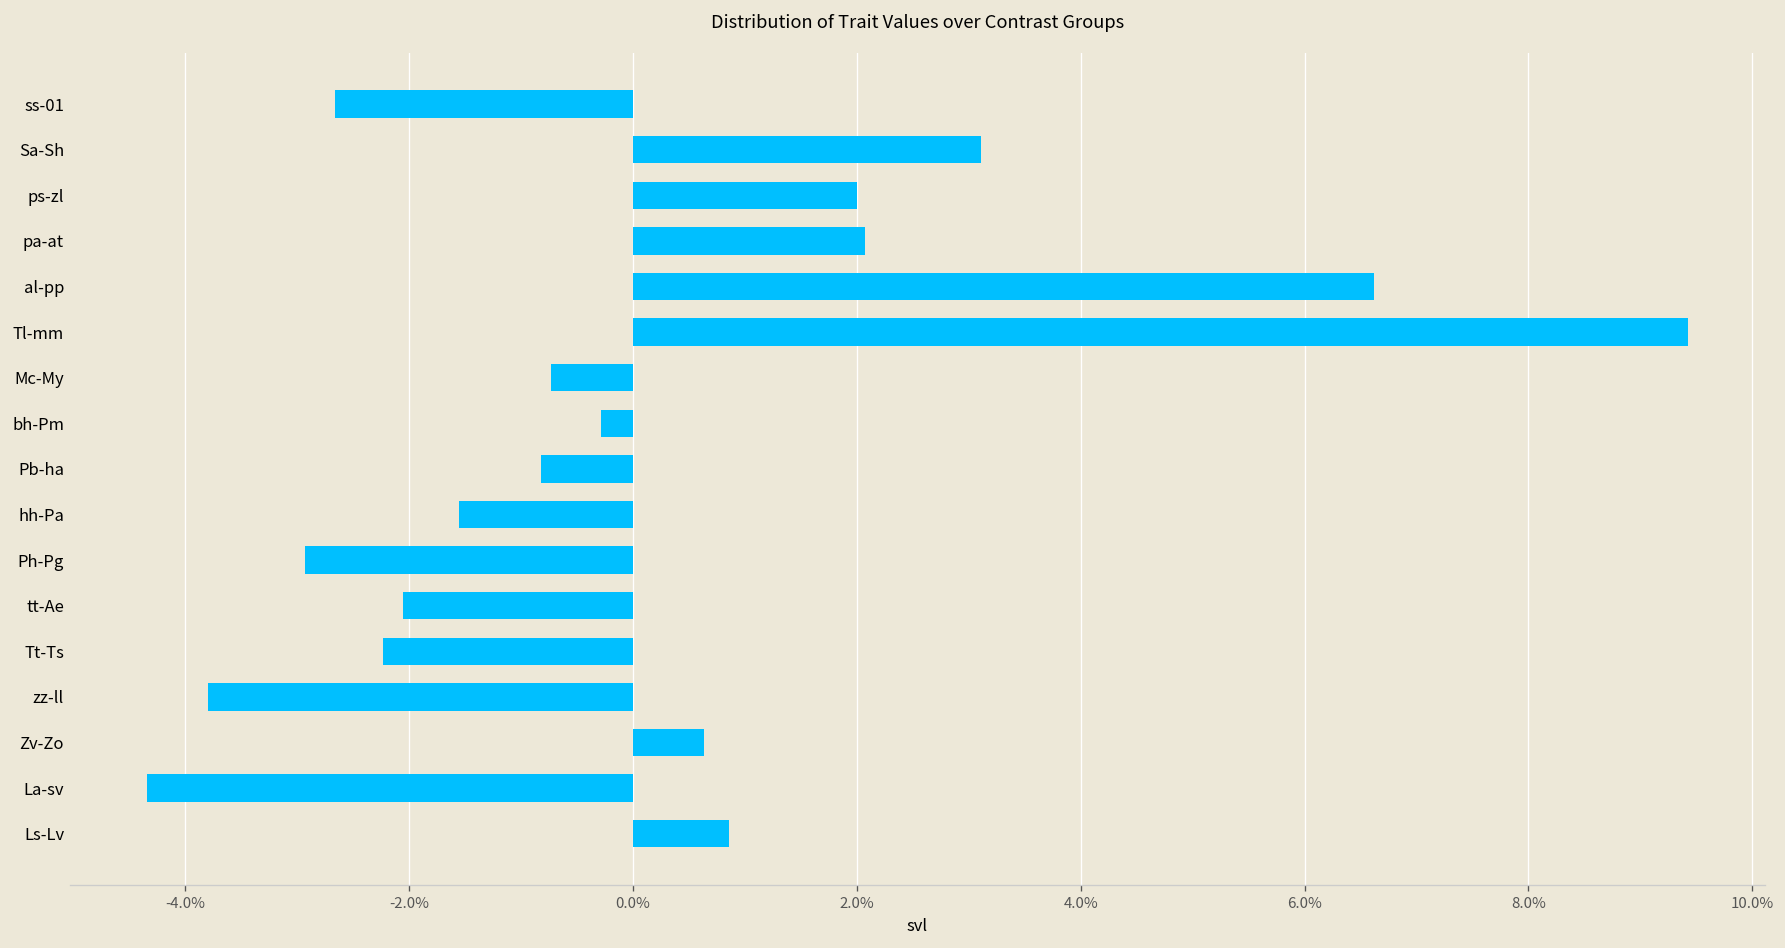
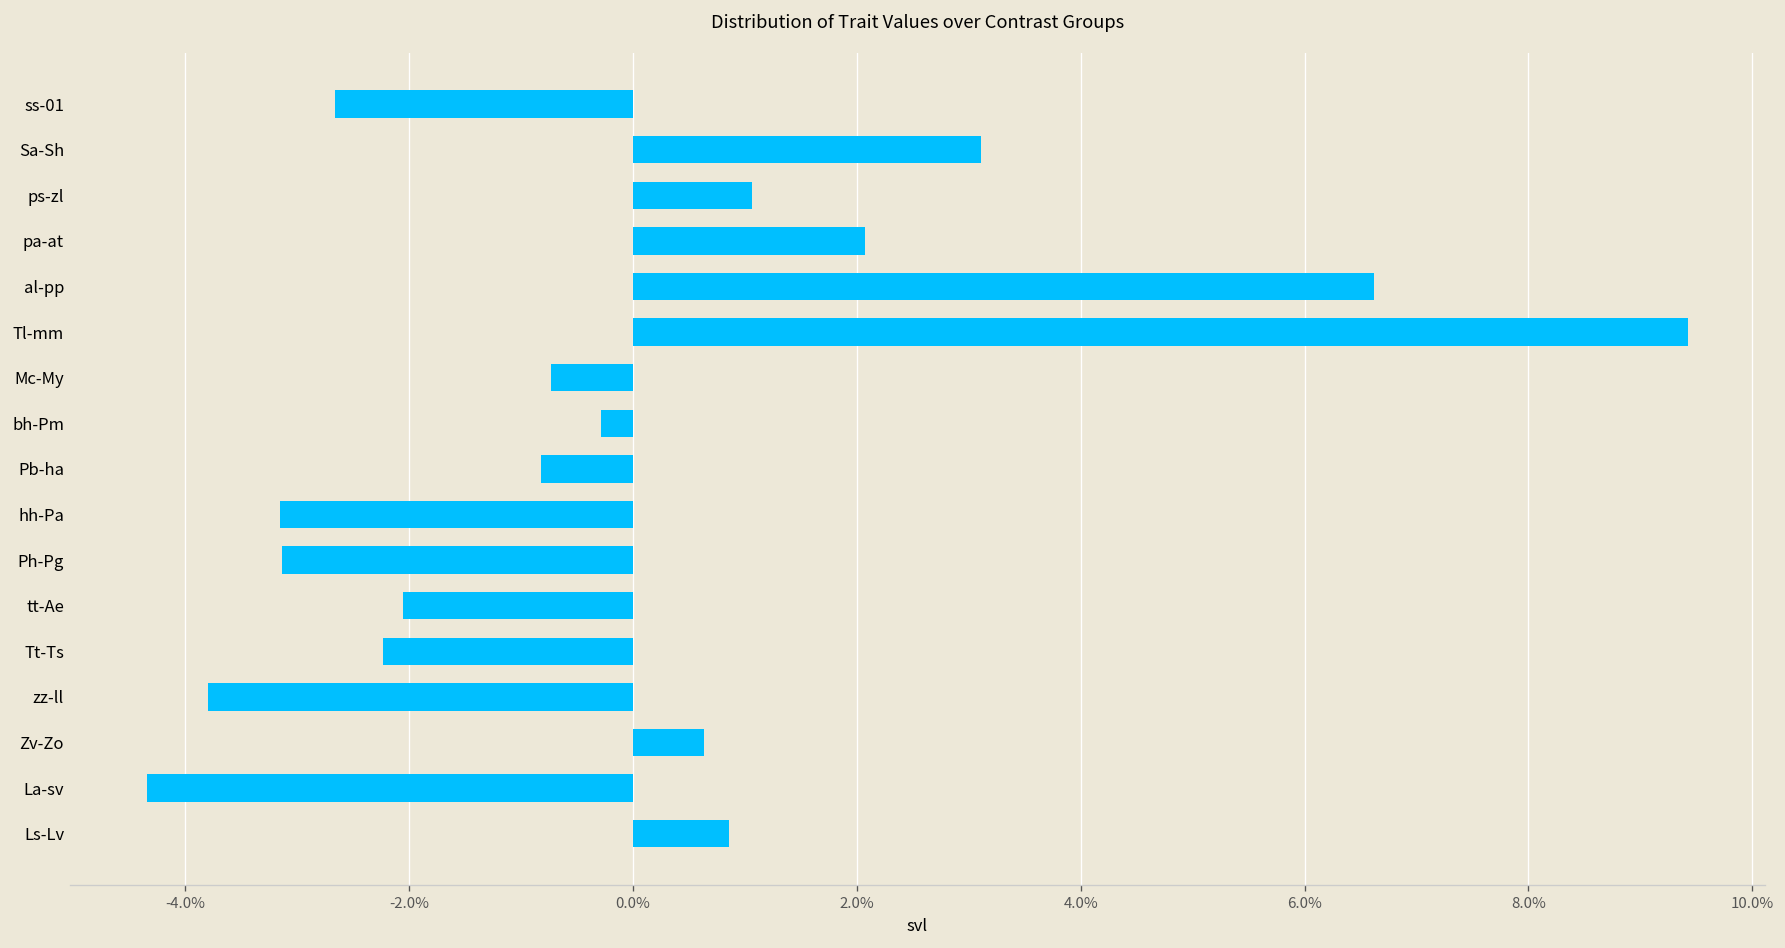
  {
    "ss-01": "-2.7%",
    "Sa-Sh": "3.1%",
-   "ps-zl": "2.0%",
+   "ps-zl": "1.1%",
    "pa-at": "2.1%",
    "al-pp": "6.6%",
    "Tl-mm": "9.4%",
    "Mc-My": "-0.7%",
    "bh-Pm": "-0.3%",
    "Pb-ha": "-0.8%",
-   "hh-Pa": "-1.6%",
-   "Ph-Pg": "-2.9%",
+   "hh-Pa": "-3.2%",
+   "Ph-Pg": "-3.1%",
    "tt-Ae": "-2.1%",
    "Tt-Ts": "-2.2%",
    "zz-ll": "-3.8%",
    "Zv-Zo": "0.6%",
    "La-sv": "-4.3%",
    "Ls-Lv": "0.9%"
  }
